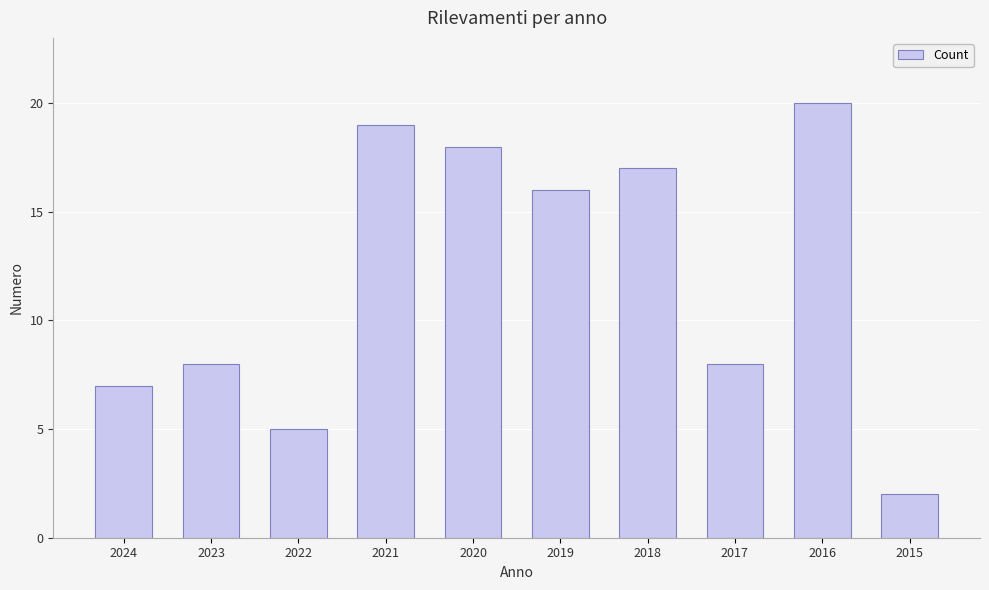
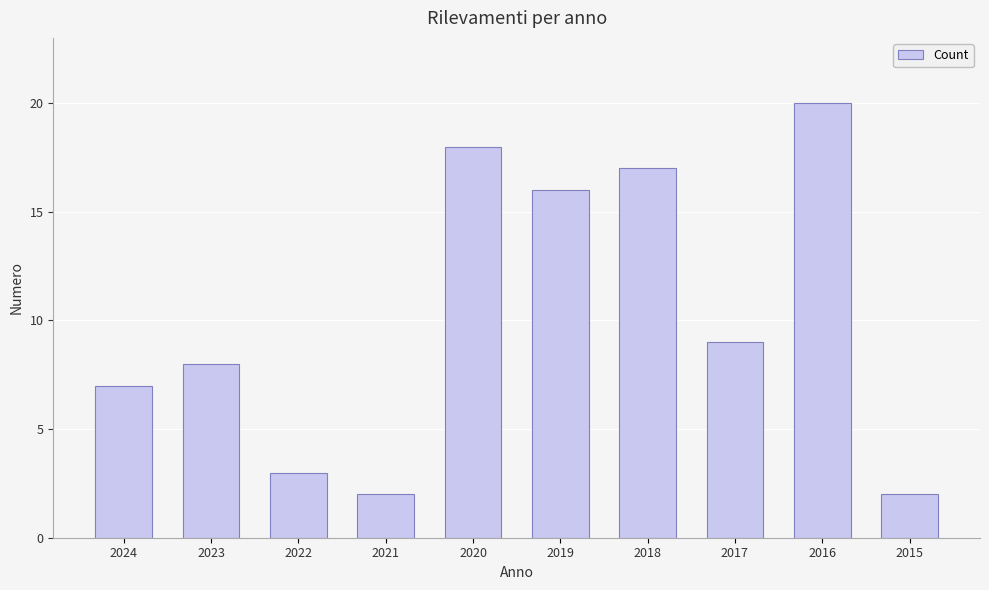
  {
    "2024": 7,
    "2023": 8,
-   "2022": 5,
-   "2021": 19,
+   "2022": 3,
+   "2021": 2,
    "2020": 18,
    "2019": 16,
    "2018": 17,
-   "2017": 8,
+   "2017": 9,
    "2016": 20,
    "2015": 2
  }
